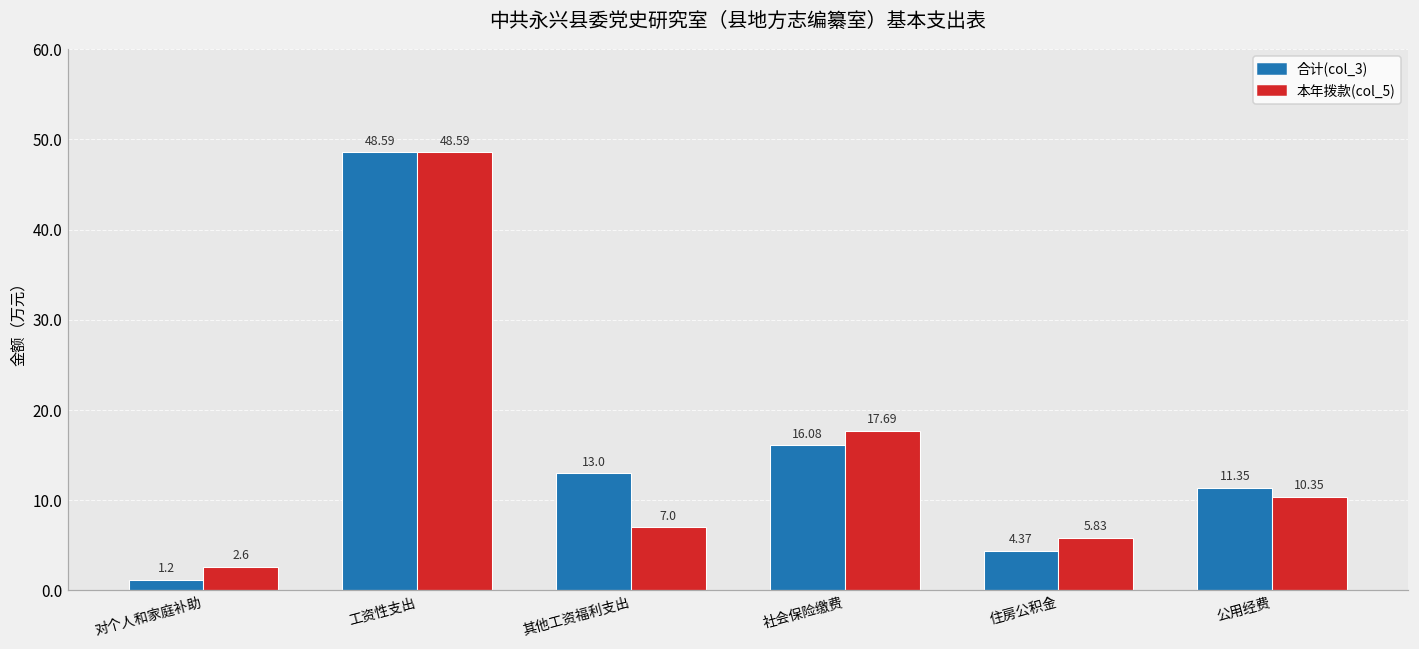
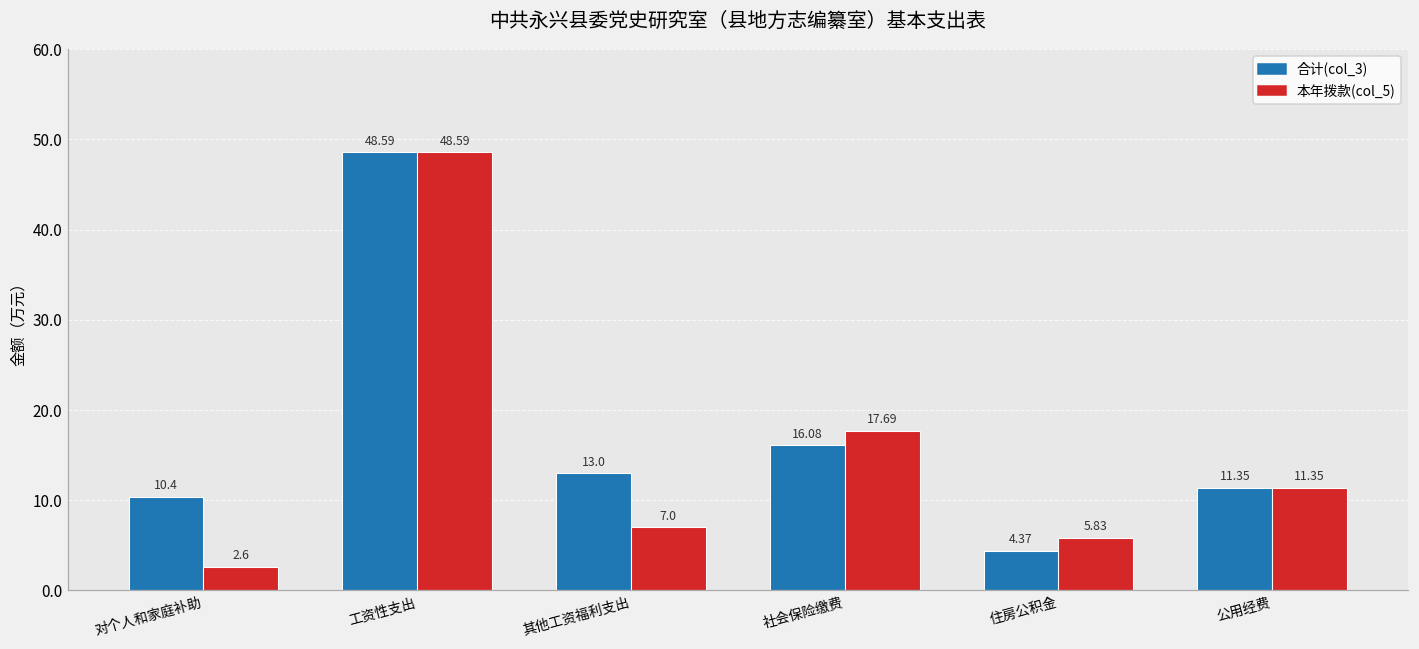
  {
    "合计(col_3)": {
-     "对个人和家庭补助": 1.2,
+     "对个人和家庭补助": 10.4,
      "工资性支出": 48.59,
      "其他工资福利支出": 13.0,
      "社会保险缴费": 16.08,
      "住房公积金": 4.37,
      "公用经费": 11.35
    },
    "本年拨款(col_5)": {
      "对个人和家庭补助": 2.6,
      "工资性支出": 48.59,
      "其他工资福利支出": 7.0,
      "社会保险缴费": 17.69,
      "住房公积金": 5.83,
-     "公用经费": 10.35
+     "公用经费": 11.35
    }
  }
